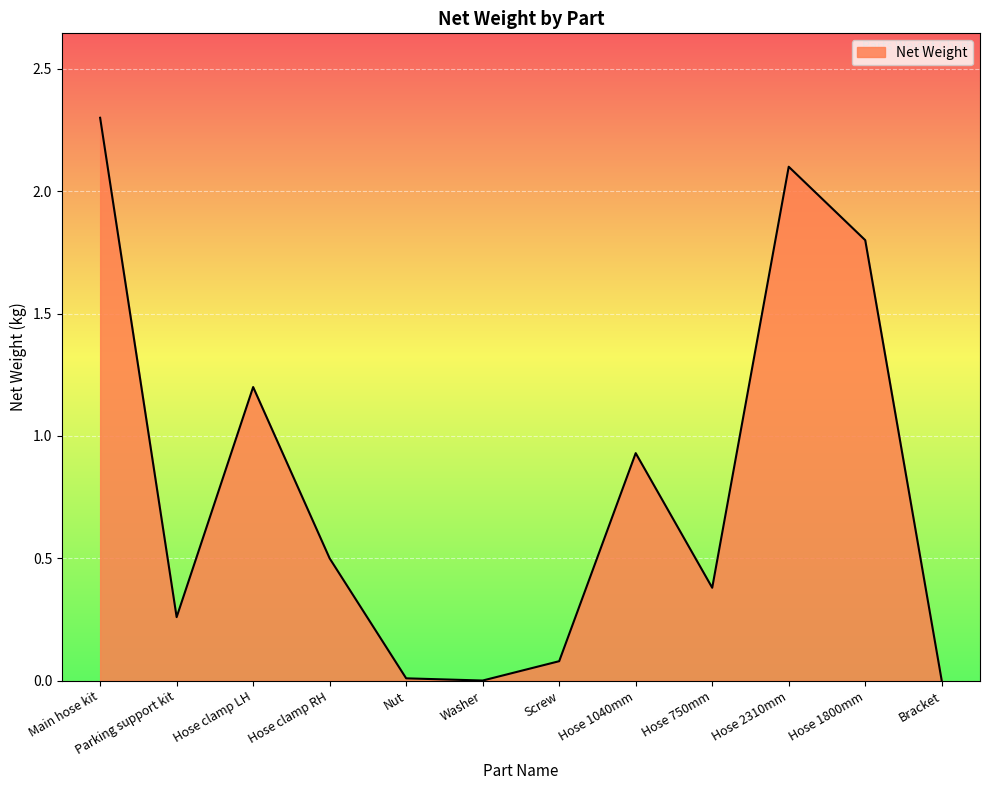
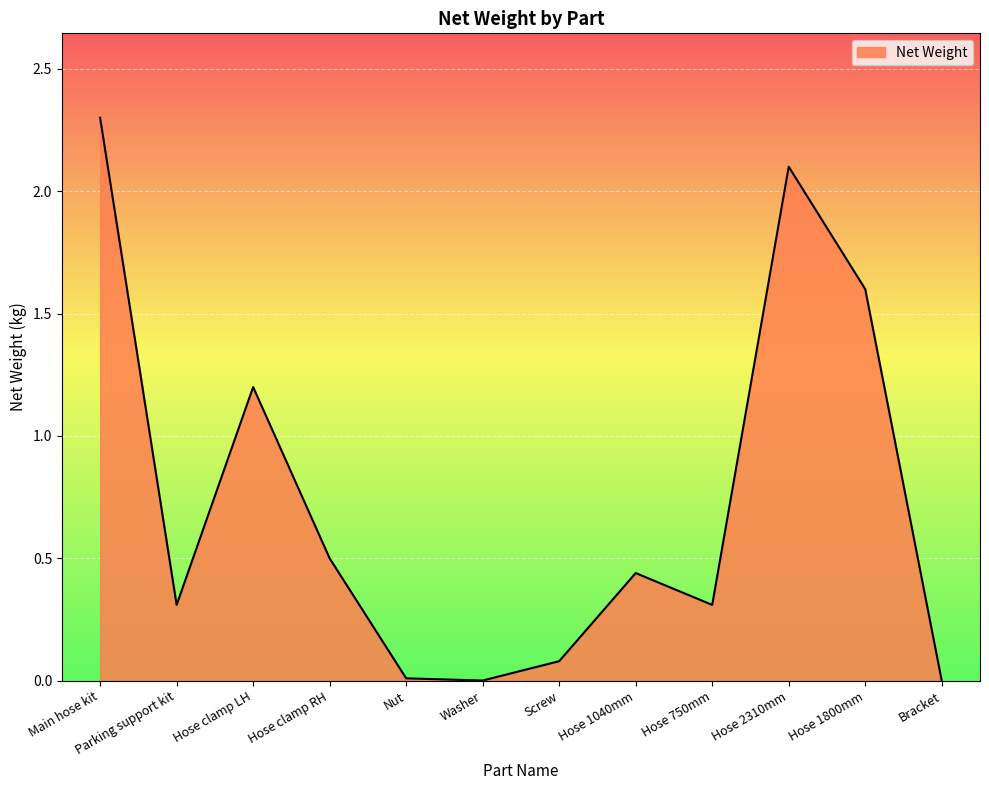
  {
    "Main hose kit": 2.30,
-   "Parking support kit": 0.26,
+   "Parking support kit": 0.31,
    "Hose clamp LH": 1.20,
    "Hose clamp RH": 0.50,
    "Nut": 0.01,
    "Washer": 0.00,
    "Screw": 0.08,
-   "Hose 1040mm": 0.93,
-   "Hose 750mm": 0.38,
+   "Hose 1040mm": 0.44,
+   "Hose 750mm": 0.31,
    "Hose 2310mm": 2.10,
-   "Hose 1800mm": 1.8,
+   "Hose 1800mm": 1.6,
    "Bracket": 0.00
  }
